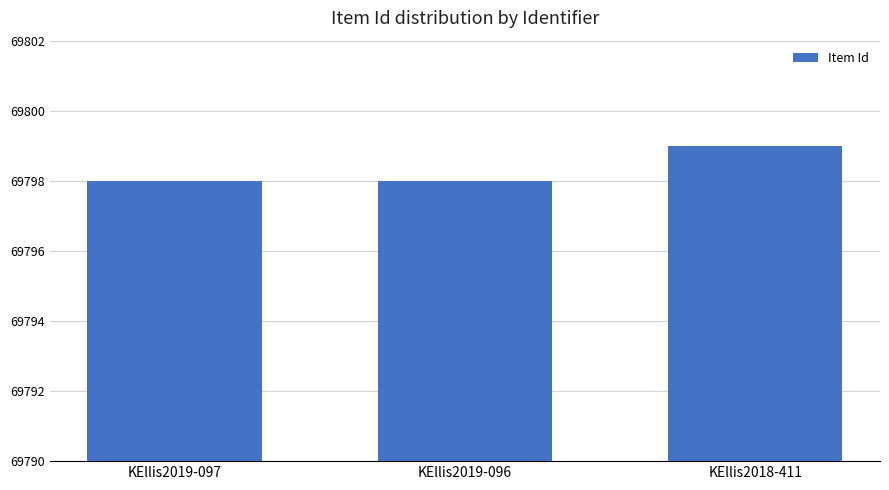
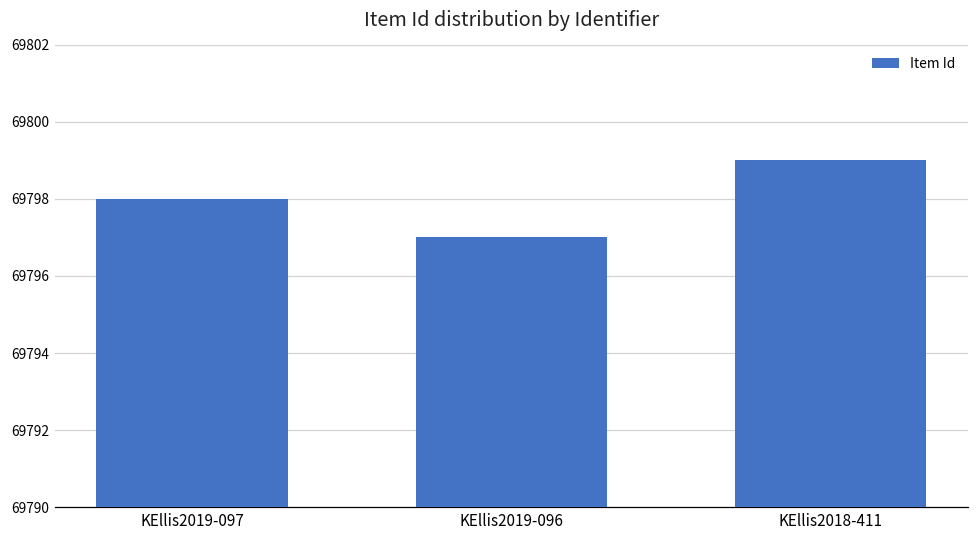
  {
    "KEllis2019-097": 69798,
-   "KEllis2019-096": 69798,
+   "KEllis2019-096": 69797,
    "KEllis2018-411": 69799
  }
